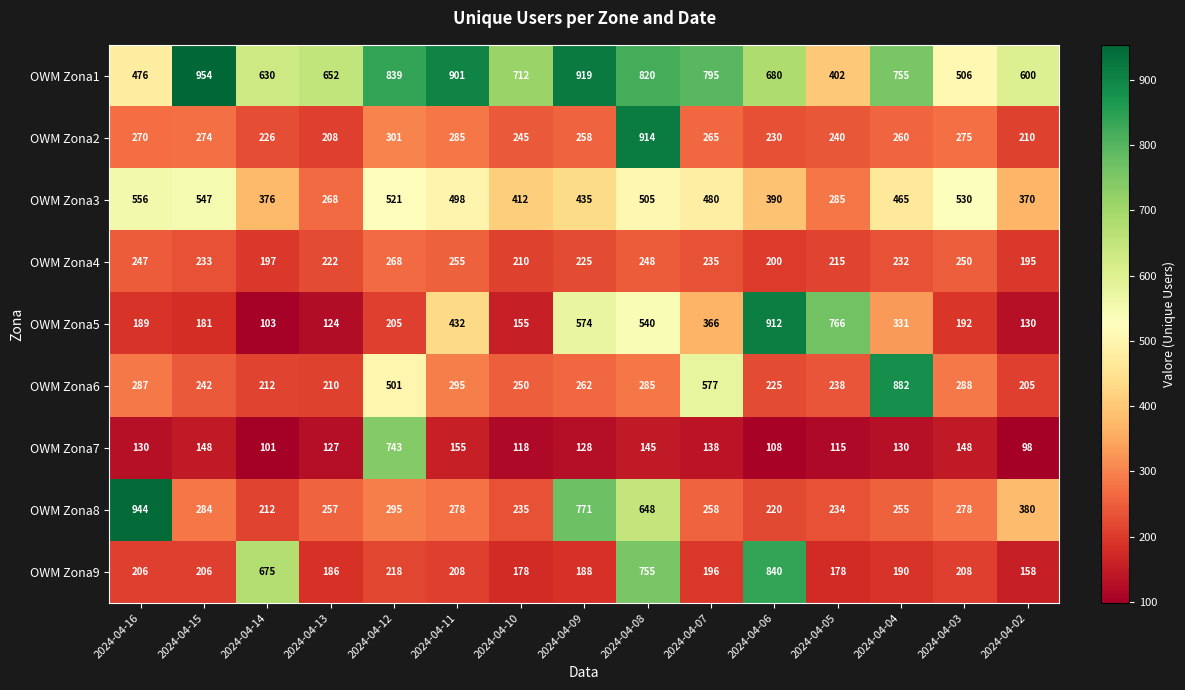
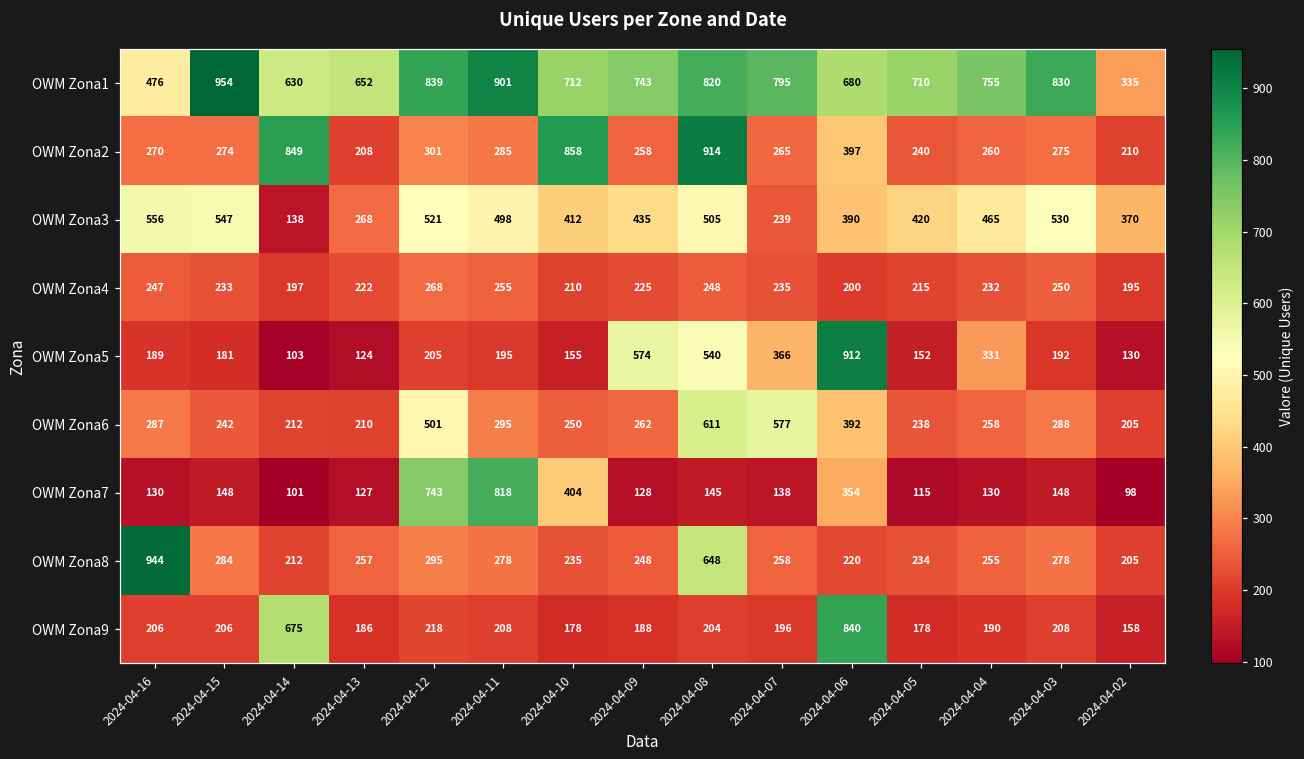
  {
    "OWM Zona1": {
      "2024-04-16": 476,
      "2024-04-15": 954,
      "2024-04-14": 630,
      "2024-04-13": 652,
      "2024-04-12": 839,
      "2024-04-11": 901,
      "2024-04-10": 712,
-     "2024-04-09": 919,
+     "2024-04-09": 743,
      "2024-04-08": 820,
      "2024-04-07": 795,
      "2024-04-06": 680,
-     "2024-04-05": 402,
+     "2024-04-05": 710,
      "2024-04-04": 755,
-     "2024-04-03": 506,
-     "2024-04-02": 600
+     "2024-04-03": 830,
+     "2024-04-02": 335
    },
    "OWM Zona2": {
      "2024-04-16": 270,
      "2024-04-15": 274,
-     "2024-04-14": 226,
+     "2024-04-14": 849,
      "2024-04-13": 208,
      "2024-04-12": 301,
      "2024-04-11": 285,
-     "2024-04-10": 245,
+     "2024-04-10": 858,
      "2024-04-09": 258,
      "2024-04-08": 914,
      "2024-04-07": 265,
-     "2024-04-06": 230,
+     "2024-04-06": 397,
      "2024-04-05": 240,
      "2024-04-04": 260,
      "2024-04-03": 275,
      "2024-04-02": 210
    },
    "OWM Zona3": {
      "2024-04-16": 556,
      "2024-04-15": 547,
-     "2024-04-14": 376,
+     "2024-04-14": 138,
      "2024-04-13": 268,
      "2024-04-12": 521,
      "2024-04-11": 498,
      "2024-04-10": 412,
      "2024-04-09": 435,
      "2024-04-08": 505,
-     "2024-04-07": 480,
+     "2024-04-07": 239,
      "2024-04-06": 390,
-     "2024-04-05": 285,
+     "2024-04-05": 420,
      "2024-04-04": 465,
      "2024-04-03": 530,
      "2024-04-02": 370
    },
    "OWM Zona4": {
      "2024-04-16": 247,
      "2024-04-15": 233,
      "2024-04-14": 197,
      "2024-04-13": 222,
      "2024-04-12": 268,
      "2024-04-11": 255,
      "2024-04-10": 210,
      "2024-04-09": 225,
      "2024-04-08": 248,
      "2024-04-07": 235,
      "2024-04-06": 200,
      "2024-04-05": 215,
      "2024-04-04": 232,
      "2024-04-03": 250,
      "2024-04-02": 195
    },
    "OWM Zona5": {
      "2024-04-16": 189,
      "2024-04-15": 181,
      "2024-04-14": 103,
      "2024-04-13": 124,
      "2024-04-12": 205,
-     "2024-04-11": 432,
+     "2024-04-11": 195,
      "2024-04-10": 155,
      "2024-04-09": 574,
      "2024-04-08": 540,
      "2024-04-07": 366,
      "2024-04-06": 912,
-     "2024-04-05": 766,
+     "2024-04-05": 152,
      "2024-04-04": 331,
      "2024-04-03": 192,
      "2024-04-02": 130
    },
    "OWM Zona6": {
      "2024-04-16": 287,
      "2024-04-15": 242,
      "2024-04-14": 212,
      "2024-04-13": 210,
      "2024-04-12": 501,
      "2024-04-11": 295,
      "2024-04-10": 250,
      "2024-04-09": 262,
-     "2024-04-08": 285,
+     "2024-04-08": 611,
      "2024-04-07": 577,
-     "2024-04-06": 225,
+     "2024-04-06": 392,
      "2024-04-05": 238,
-     "2024-04-04": 882,
+     "2024-04-04": 258,
      "2024-04-03": 288,
      "2024-04-02": 205
    },
    "OWM Zona7": {
      "2024-04-16": 130,
      "2024-04-15": 148,
      "2024-04-14": 101,
      "2024-04-13": 127,
      "2024-04-12": 743,
-     "2024-04-11": 155,
-     "2024-04-10": 118,
+     "2024-04-11": 818,
+     "2024-04-10": 404,
      "2024-04-09": 128,
      "2024-04-08": 145,
      "2024-04-07": 138,
-     "2024-04-06": 108,
+     "2024-04-06": 354,
      "2024-04-05": 115,
      "2024-04-04": 130,
      "2024-04-03": 148,
      "2024-04-02": 98
    },
    "OWM Zona8": {
      "2024-04-16": 944,
      "2024-04-15": 284,
      "2024-04-14": 212,
      "2024-04-13": 257,
      "2024-04-12": 295,
      "2024-04-11": 278,
      "2024-04-10": 235,
-     "2024-04-09": 771,
+     "2024-04-09": 248,
      "2024-04-08": 648,
      "2024-04-07": 258,
      "2024-04-06": 220,
      "2024-04-05": 234,
      "2024-04-04": 255,
      "2024-04-03": 278,
-     "2024-04-02": 380
+     "2024-04-02": 205
    },
    "OWM Zona9": {
      "2024-04-16": 206,
      "2024-04-15": 206,
      "2024-04-14": 675,
      "2024-04-13": 186,
      "2024-04-12": 218,
      "2024-04-11": 208,
      "2024-04-10": 178,
      "2024-04-09": 188,
-     "2024-04-08": 755,
+     "2024-04-08": 204,
      "2024-04-07": 196,
      "2024-04-06": 840,
      "2024-04-05": 178,
      "2024-04-04": 190,
      "2024-04-03": 208,
      "2024-04-02": 158
    }
  }
